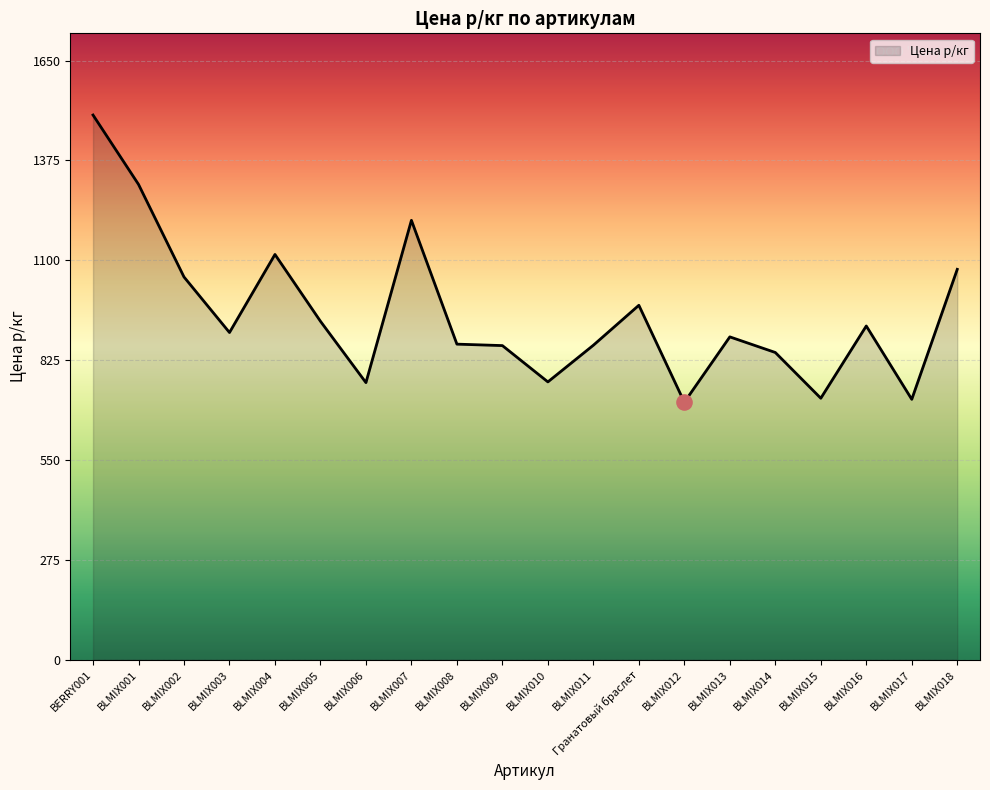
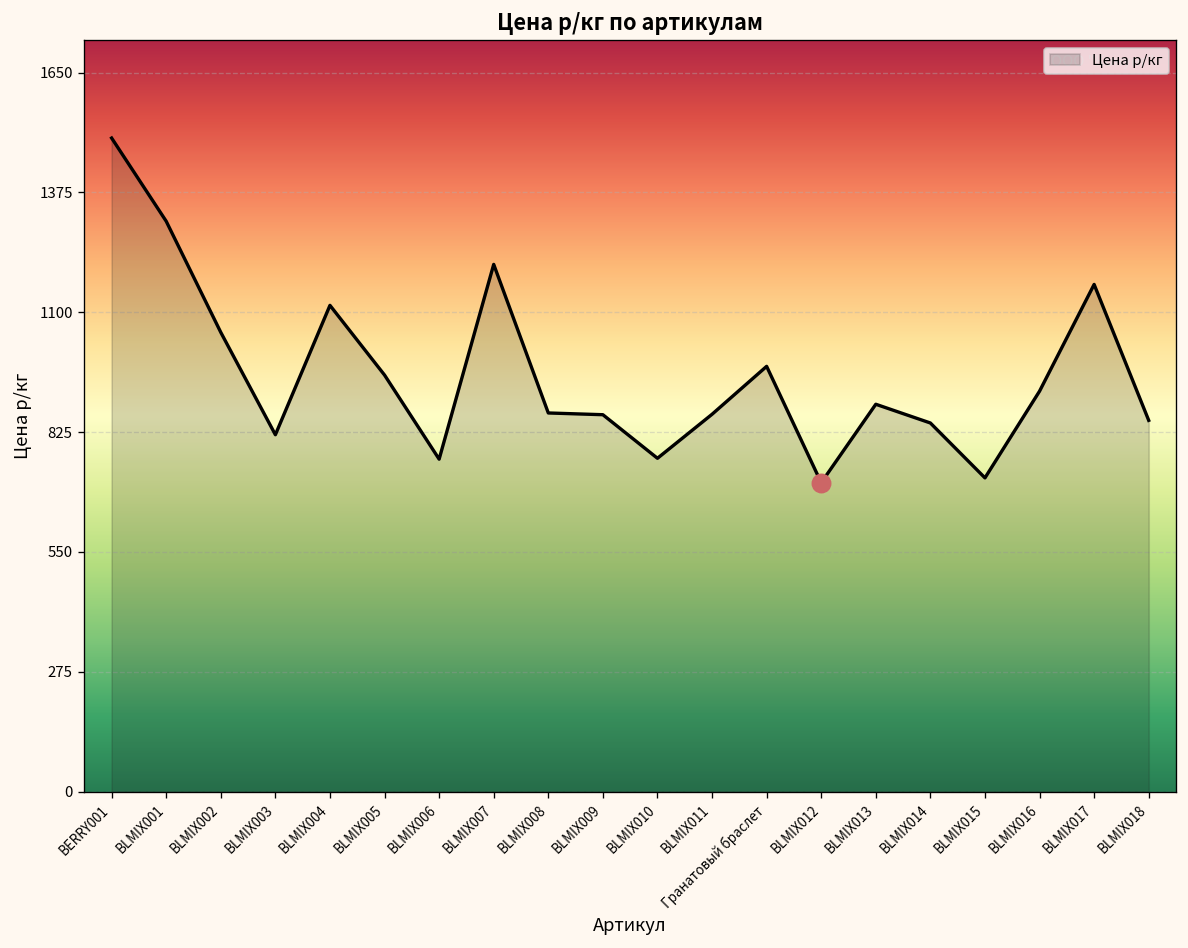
  {
    "Цена р/кг": {
      "BERRY001": 1500,
      "BLMIX001": 1310,
      "BLMIX002": 1050,
-     "BLMIX003": 900,
+     "BLMIX003": 820,
      "BLMIX004": 1120,
-     "BLMIX005": 930,
+     "BLMIX005": 960,
      "BLMIX006": 760,
      "BLMIX007": 1210,
      "BLMIX008": 870,
      "BLMIX009": 870,
      "BLMIX010": 770,
      "BLMIX011": 870,
      "Гранатовый браслет": 980,
      "BLMIX013": 890,
      "BLMIX014": 850,
      "BLMIX015": 720,
      "BLMIX016": 920,
-     "BLMIX017": 720,
-     "BLMIX018": 1080
+     "BLMIX017": 1160,
+     "BLMIX018": 850
    }
  }
